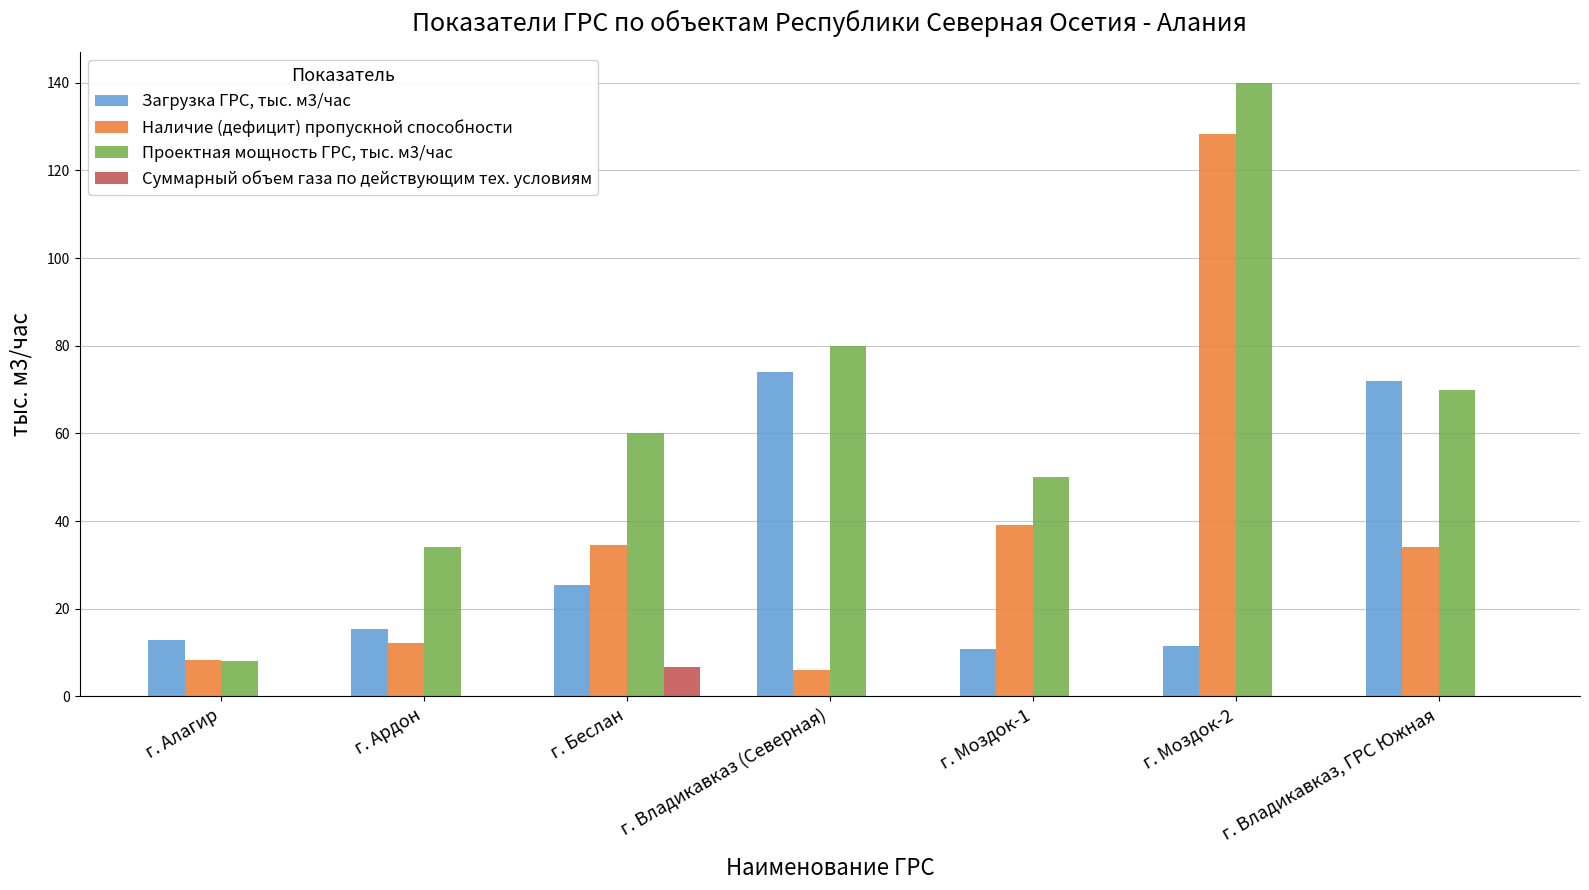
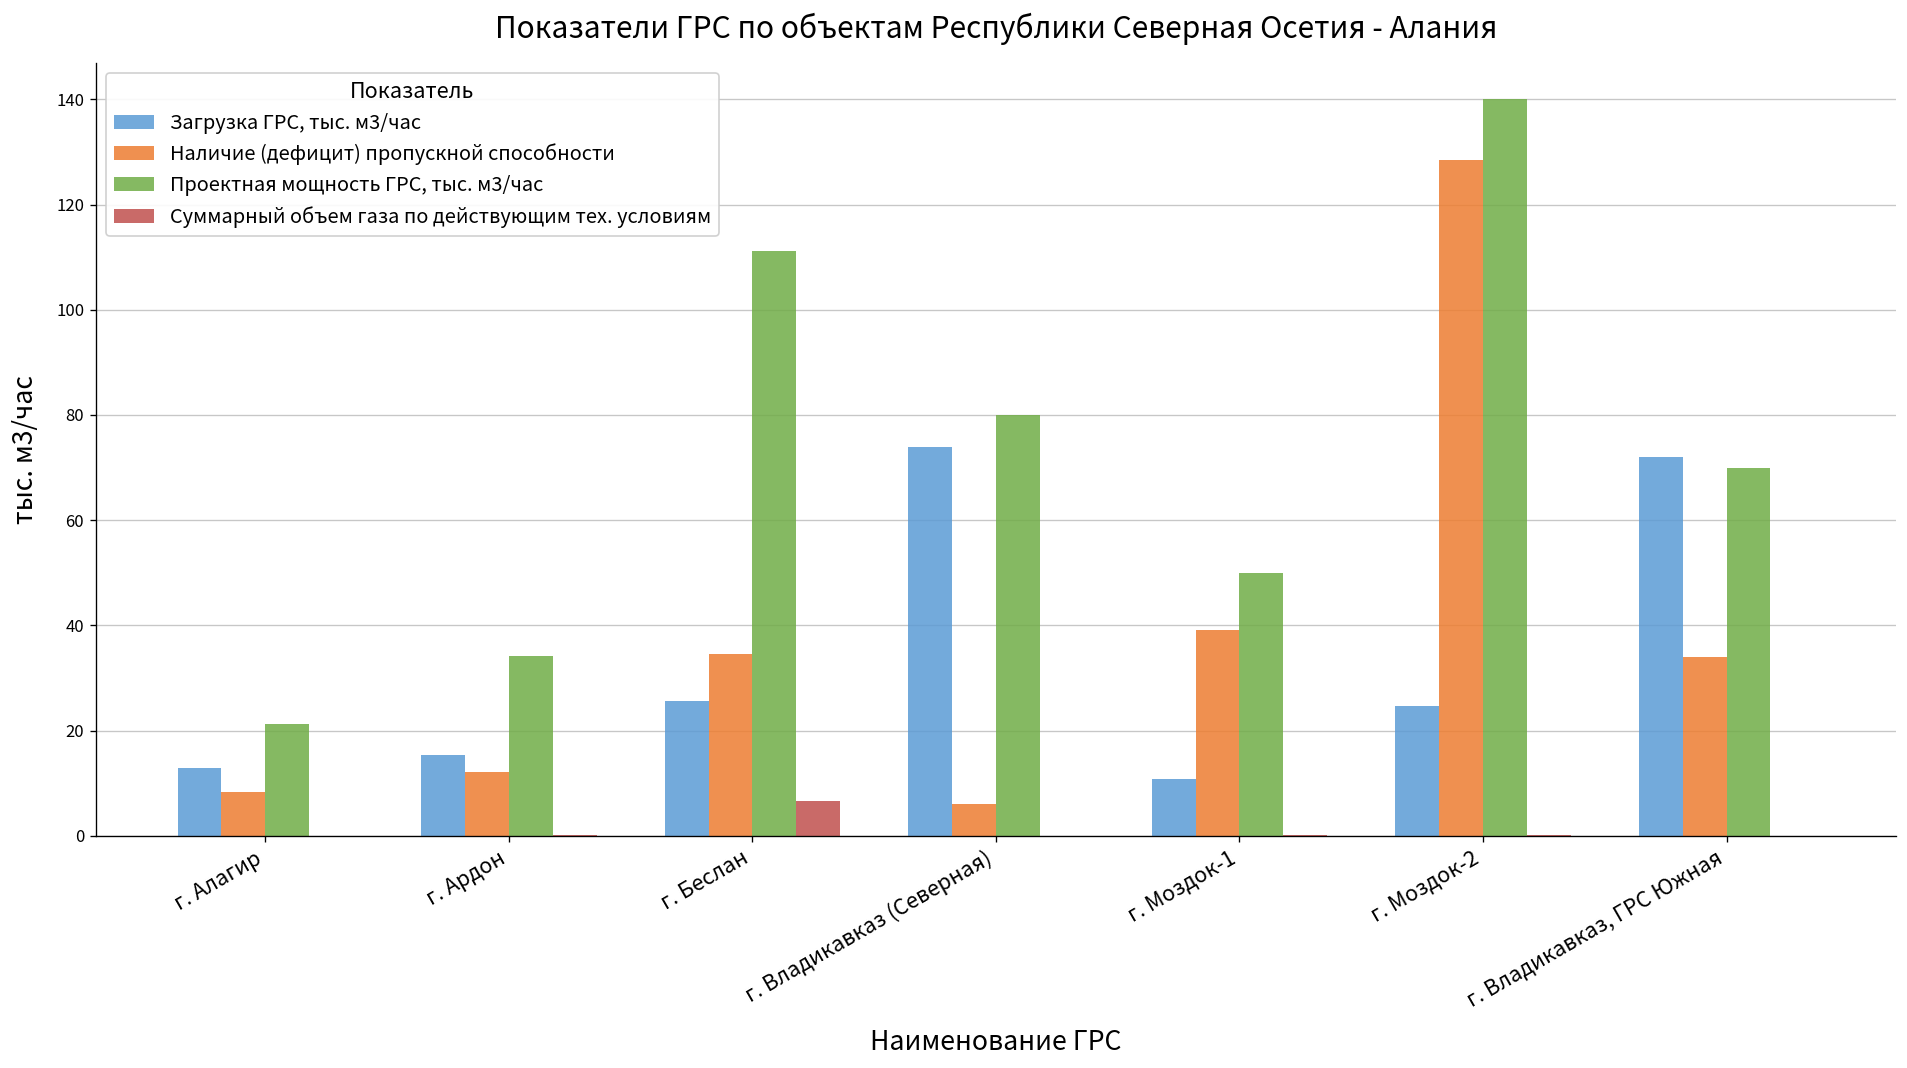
  {
    "Загрузка ГРС, тыс. м3/час": {
      "г. Алагир": 13,
      "г. Ардон": 15,
      "г. Беслан": 26,
      "г. Владикавказ (Северная)": 74,
      "г. Моздок-1": 11,
-     "г. Моздок-2": 11,
+     "г. Моздок-2": 25,
      "г. Владикавказ, ГРС Южная": 72
    },
    "Наличие (дефицит) пропускной способности": {
      "г. Алагир": 8,
      "г. Ардон": 12,
      "г. Беслан": 34,
      "г. Владикавказ (Северная)": 6,
      "г. Моздок-1": 39,
      "г. Моздок-2": 128,
      "г. Владикавказ, ГРС Южная": 34
    },
    "Проектная мощность ГРС, тыс. м3/час": {
-     "г. Алагир": 8,
+     "г. Алагир": 21,
      "г. Ардон": 34,
-     "г. Беслан": 60,
+     "г. Беслан": 111,
      "г. Владикавказ (Северная)": 80,
      "г. Моздок-1": 50,
      "г. Моздок-2": 140,
      "г. Владикавказ, ГРС Южная": 70
    },
    "Суммарный объем газа по действующим тех. условиям": {
      "г. Беслан": 7,
      "г. Владикавказ (Северная)": 0,
      "г. Владикавказ, ГРС Южная": 0
    }
  }
